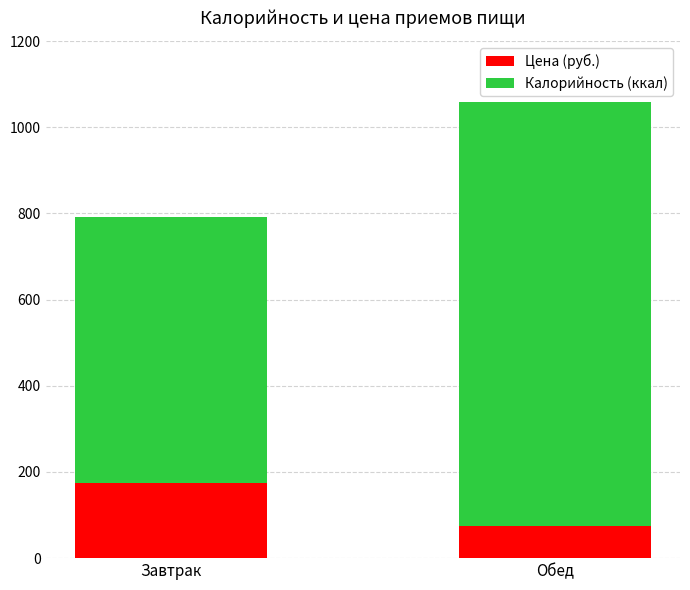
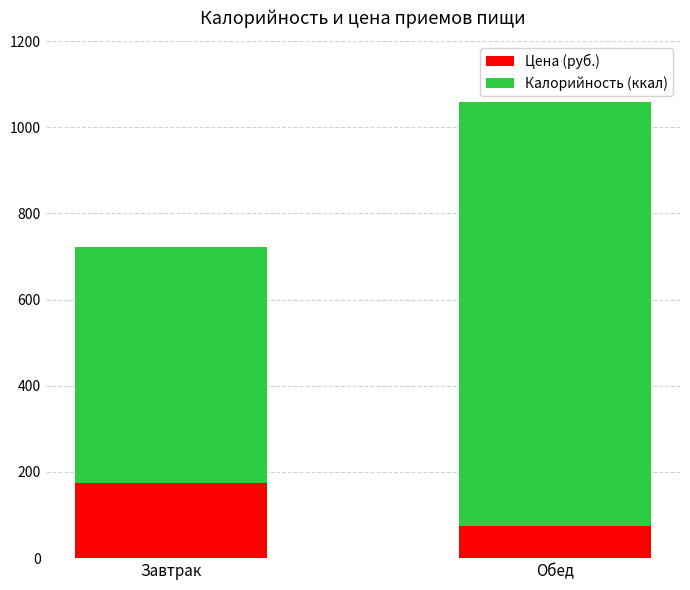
  {
    "Цена (руб.)": {
      "Завтрак": 180,
      "Обед": 80
    },
    "Калорийность (ккал)": {
-     "Завтрак": 620,
+     "Завтрак": 550,
      "Обед": 980
    }
  }
